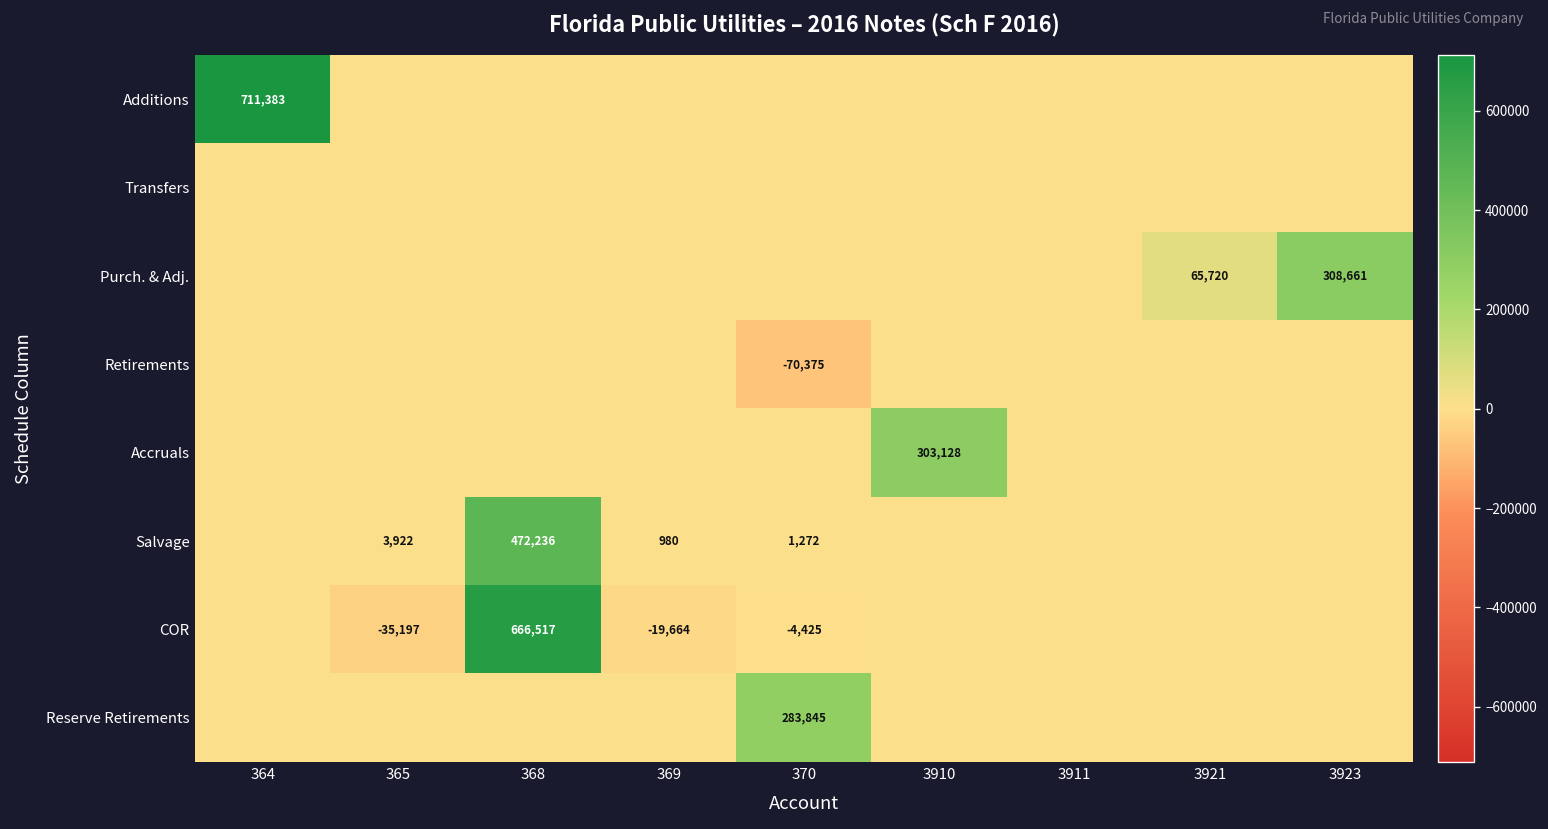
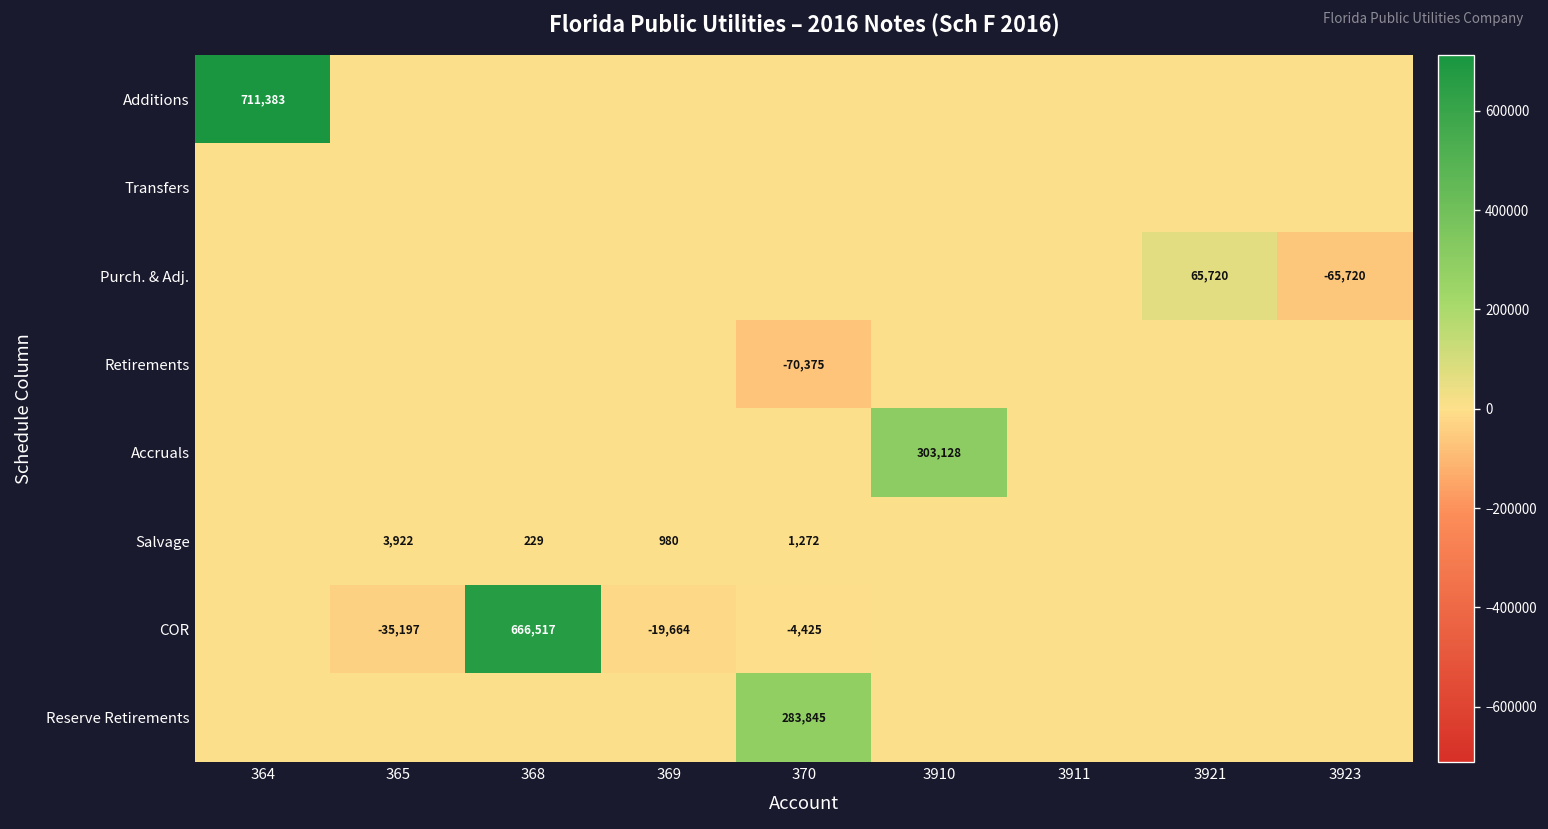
  {
    "Additions": {
      "364": "711,383"
    },
    "Purch. & Adj.": {
      "3921": "65,720",
-     "3923": "308,661"
+     "3923": "-65,720"
    },
    "Retirements": {
      "370": "-70,375"
    },
    "Accruals": {
      "3910": "303,128"
    },
    "Salvage": {
      "365": "3,922",
-     "368": "472,236",
+     "368": "229",
      "369": "980",
      "370": "1,272"
    },
    "COR": {
      "365": "-35,197",
      "368": "666,517",
      "369": "-19,664",
      "370": "-4,425"
    },
    "Reserve Retirements": {
      "370": "283,845"
    }
  }
